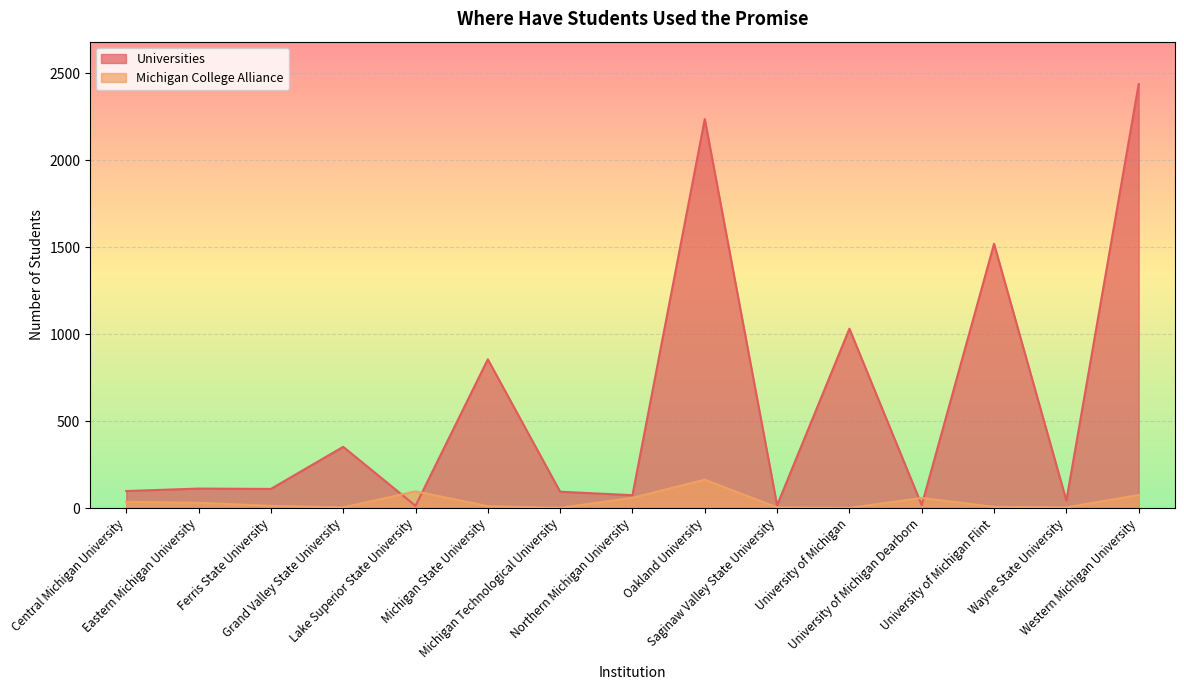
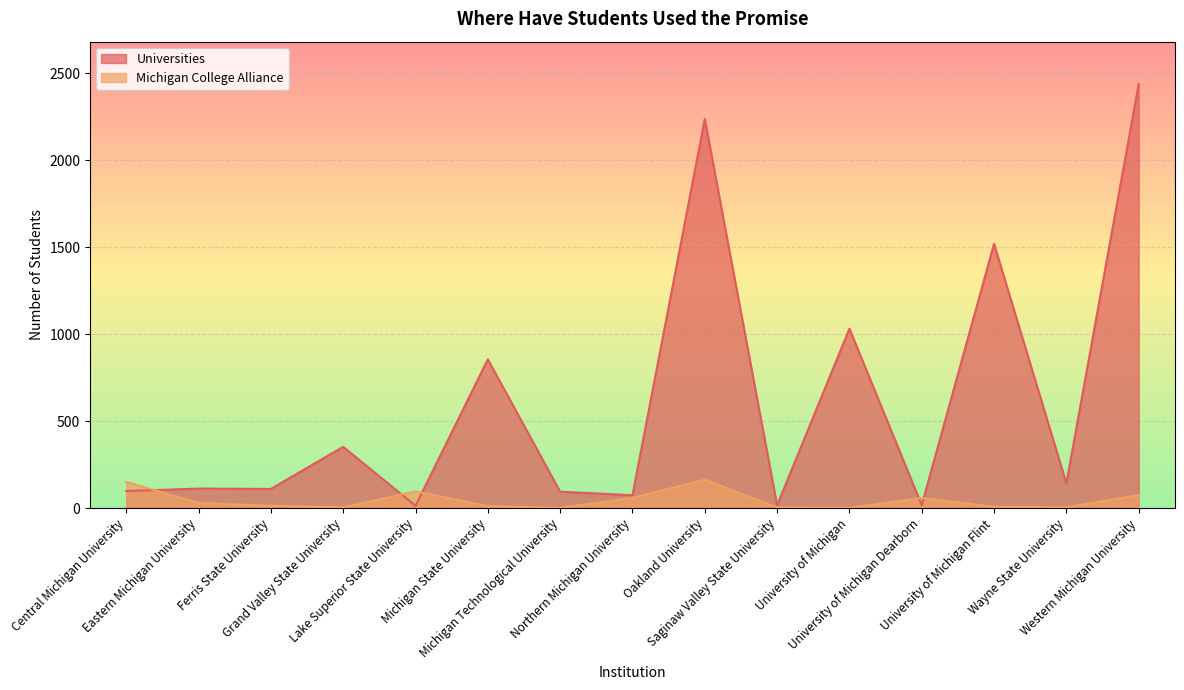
  {
    "Universities": {
      "Central Michigan University": 100,
      "Eastern Michigan University": 110,
      "Ferris State University": 110,
      "Grand Valley State University": 350,
      "Lake Superior State University": 10,
      "Michigan State University": 860,
      "Michigan Technological University": 90,
      "Northern Michigan University": 70,
      "Oakland University": 2240,
      "University of Michigan": 1030,
      "University of Michigan Dearborn": 20,
      "University of Michigan Flint": 1520,
-     "Wayne State University": 40,
+     "Wayne State University": 140,
      "Western Michigan University": 2440
    },
    "Michigan College Alliance": {
-     "Central Michigan University": 40,
+     "Central Michigan University": 150,
      "Eastern Michigan University": 30,
      "Ferris State University": 10,
      "Grand Valley State University": 0,
      "Lake Superior State University": 100,
      "Michigan State University": 10,
      "Michigan Technological University": 0,
      "Northern Michigan University": 60,
      "Oakland University": 160,
      "University of Michigan": 0,
      "University of Michigan Dearborn": 60,
      "University of Michigan Flint": 10,
      "Wayne State University": 0,
      "Western Michigan University": 80
    }
  }
